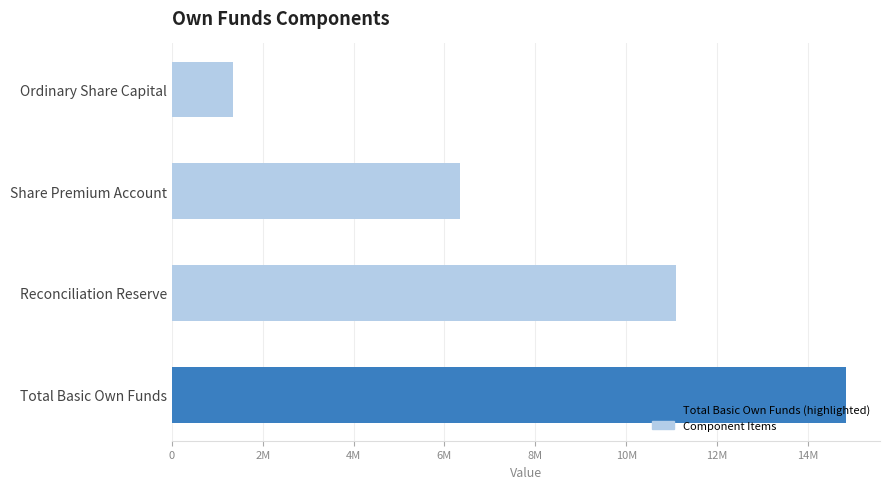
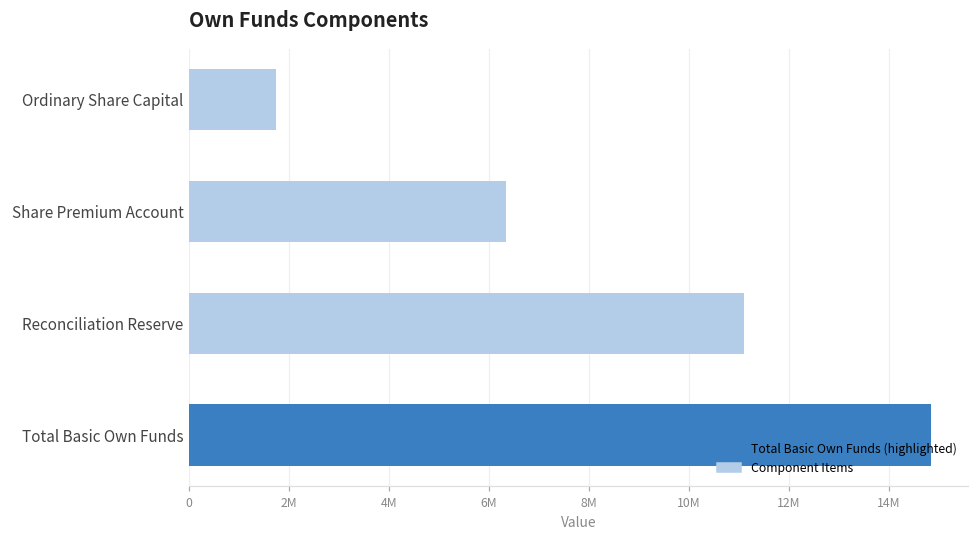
  {
-   "Ordinary Share Capital": 1300000,
+   "Ordinary Share Capital": 1700000,
    "Share Premium Account": 6300000,
    "Reconciliation Reserve": 11100000,
    "Total Basic Own Funds": 14800000
  }
